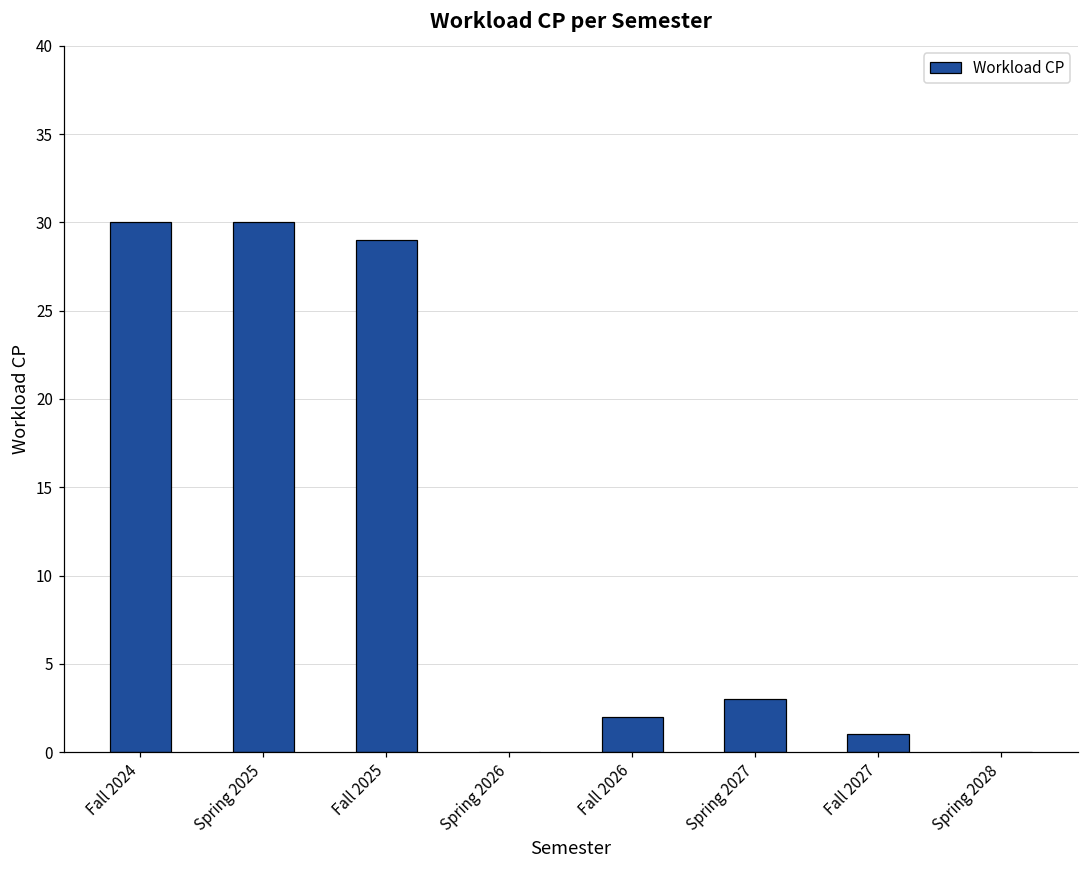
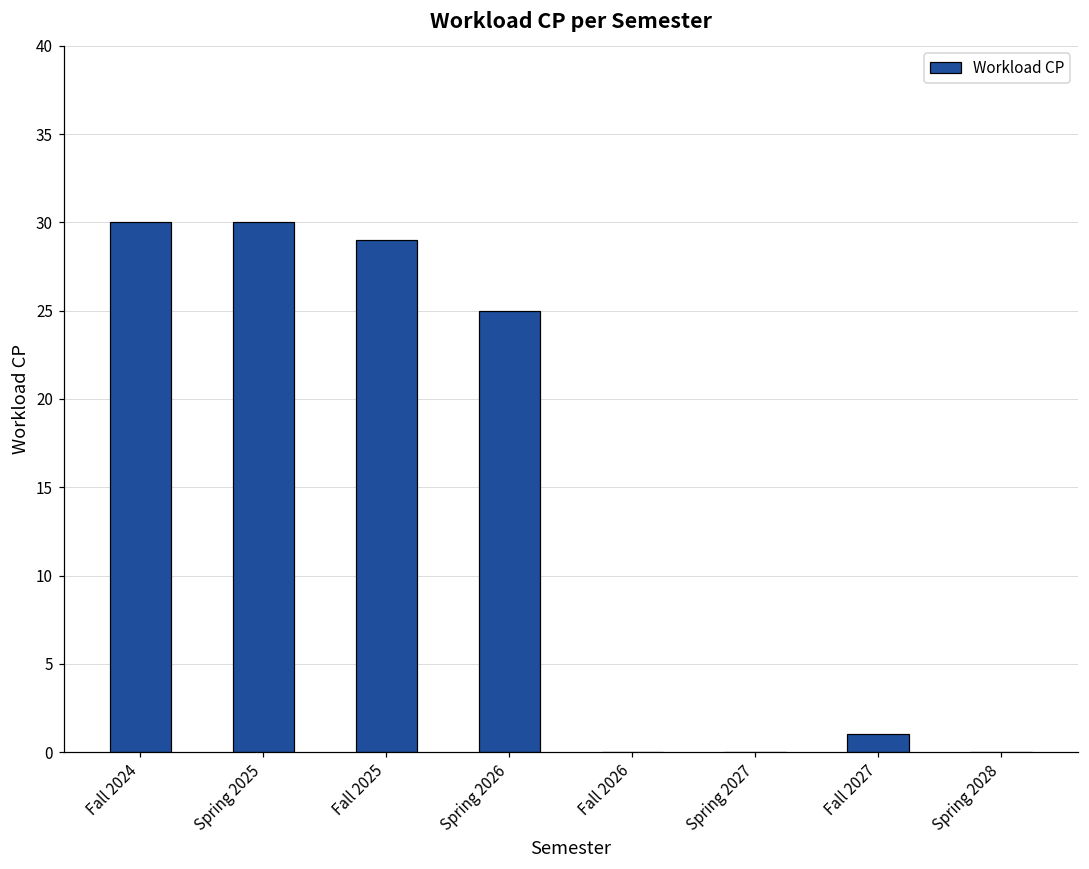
  {
    "Fall 2024": 30,
    "Spring 2025": 30,
    "Fall 2025": 29,
-   "Spring 2026": 0,
-   "Fall 2026": 2,
-   "Spring 2027": 3,
+   "Spring 2026": 25,
+   "Fall 2026": 0,
+   "Spring 2027": 0,
    "Fall 2027": 1,
    "Spring 2028": 0
  }
